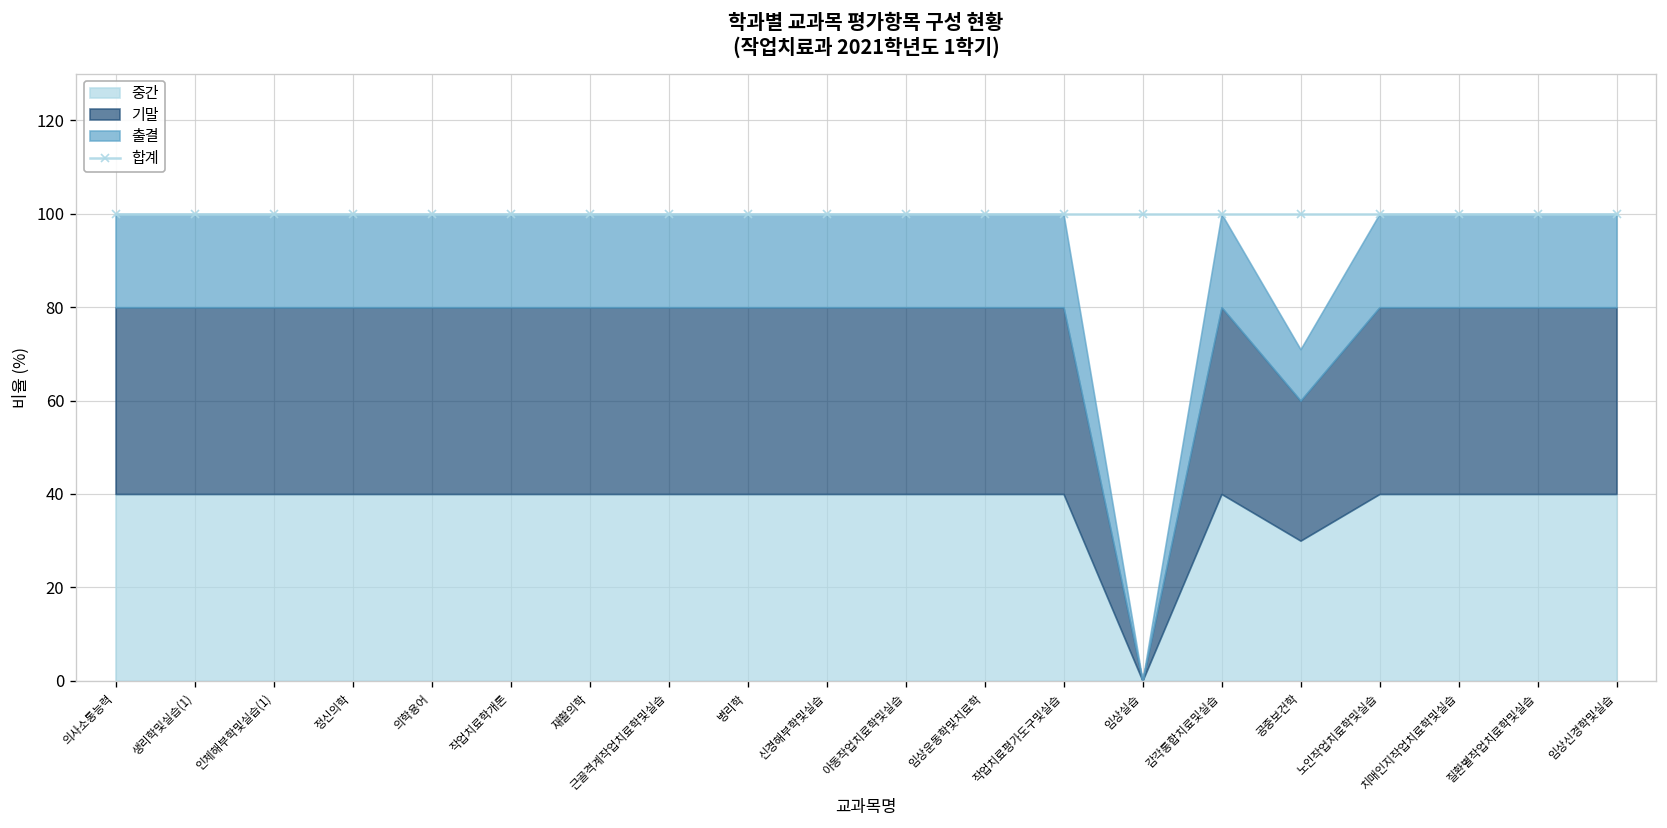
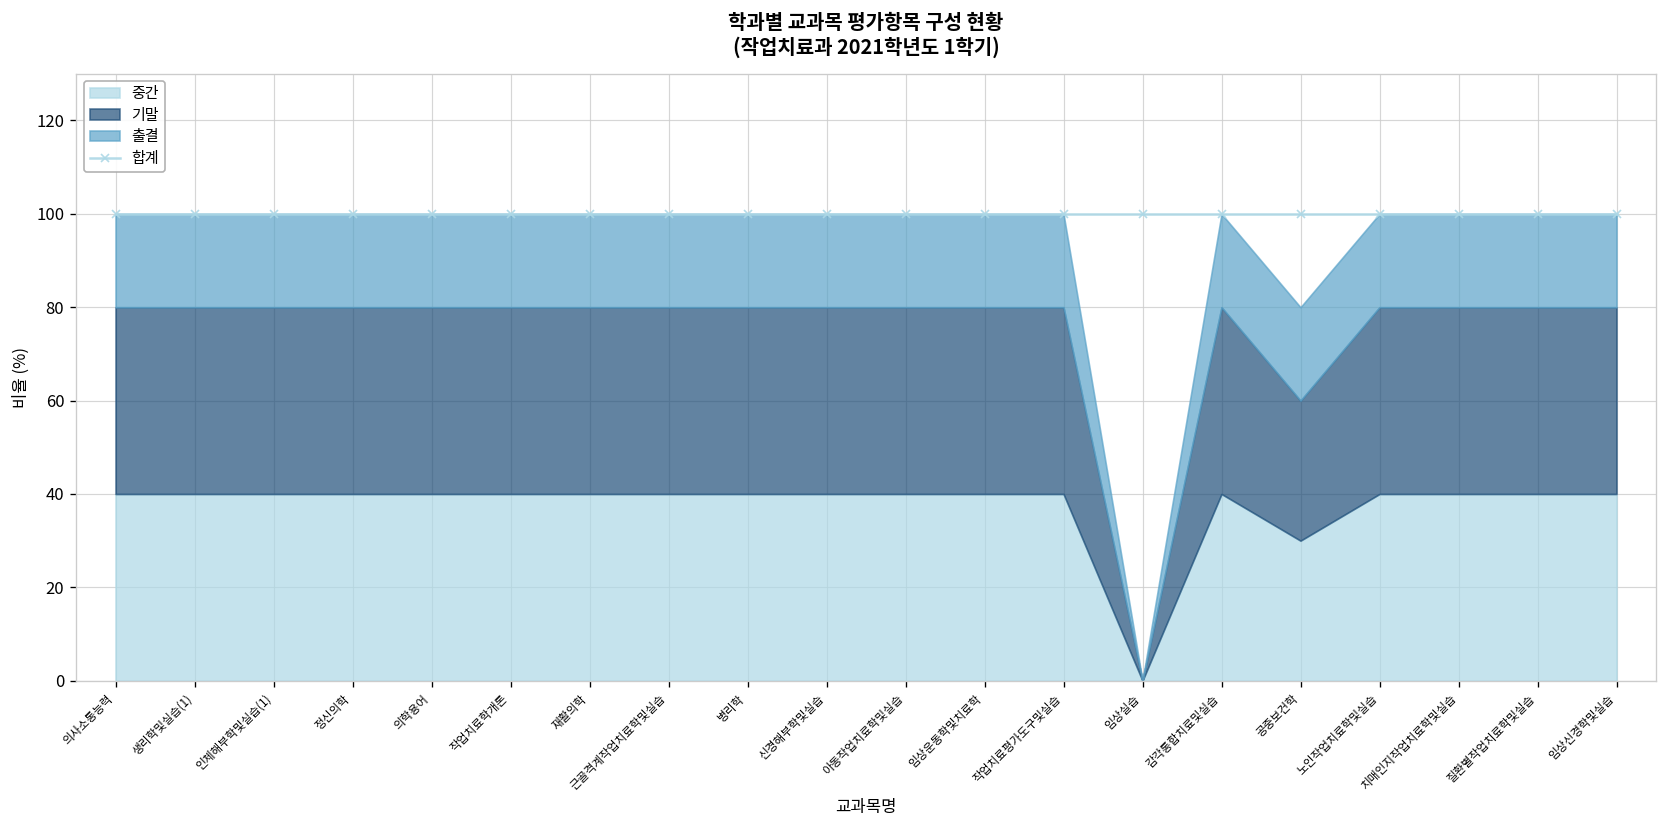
  {
    "기말": {
      "의사소통능력": 40,
      "생리학및실습(1)": 40,
      "인체해부학및실습(1)": 40,
      "정신의학": 40,
      "의학용어": 40,
      "작업치료학개론": 40,
      "재활의학": 40,
      "근골격계작업치료학및실습": 40,
      "병리학": 40,
      "신경해부학및실습": 40,
      "아동작업치료학및실습": 40,
      "임상운동학및치료학": 40,
      "작업치료평가도구및실습": 40,
      "감각통합치료및실습": 40,
      "공중보건학": 30,
      "노인작업치료학및실습": 40,
      "치매인지작업치료학및실습": 40,
      "질환별작업치료학및실습": 40,
      "임상신경학및실습": 40
    },
    "출결": {
-     "공중보건학": 11
+     "공중보건학": 20
    }
  }
